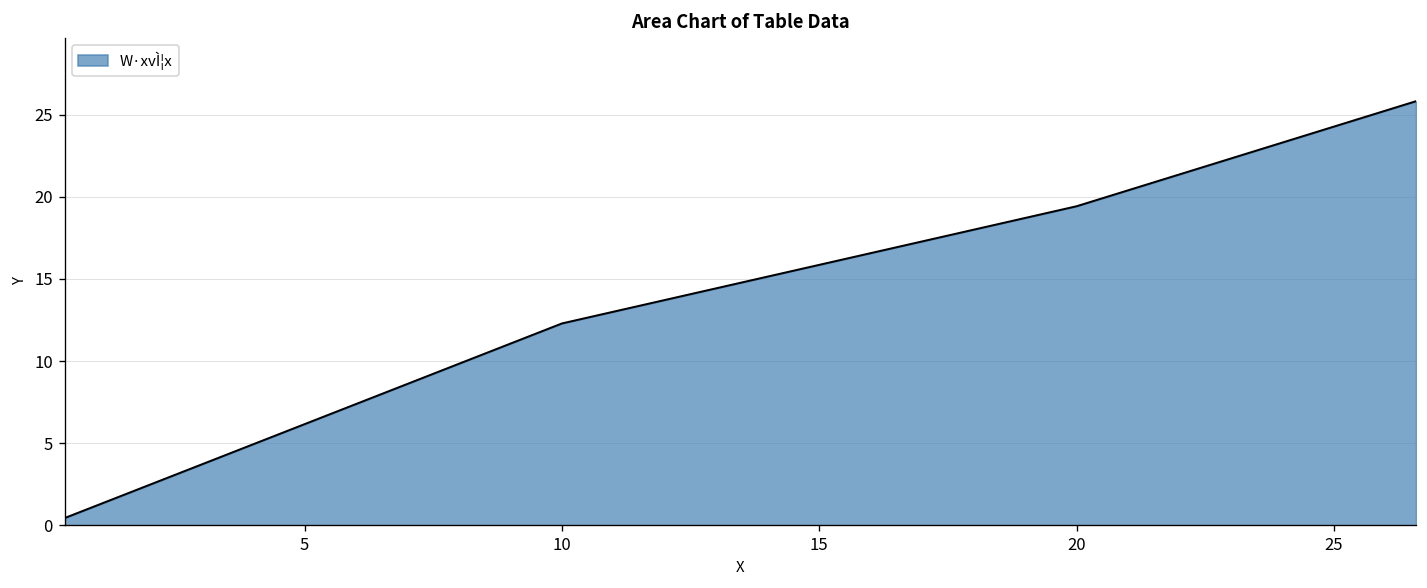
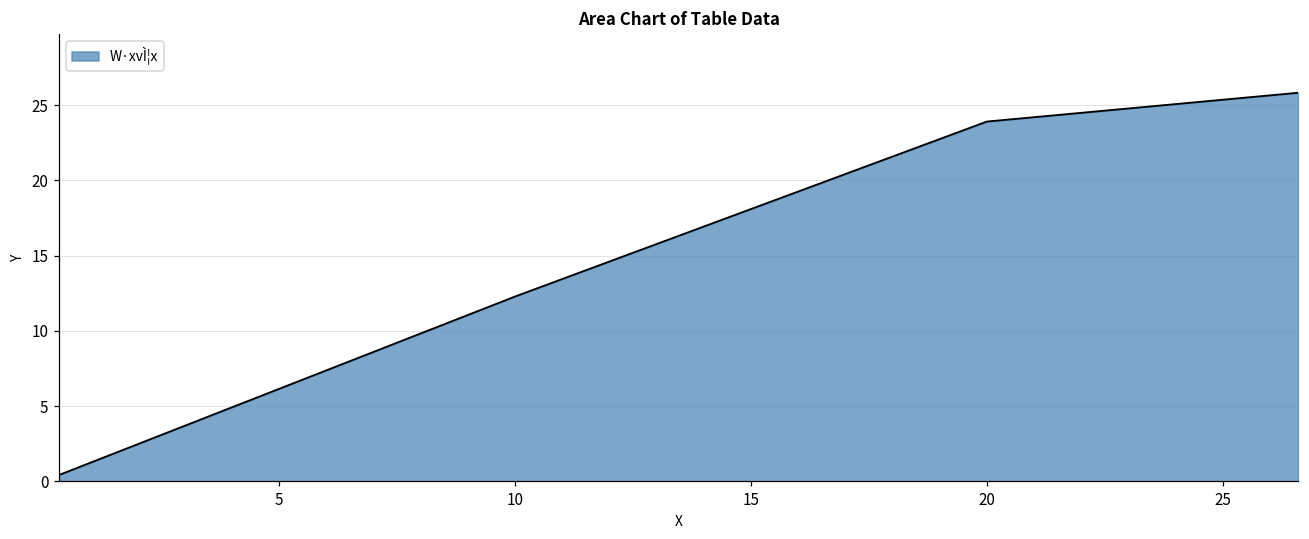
  {
    "10": 12.3,
-   "20": 19.4
+   "20": 23.9
  }
